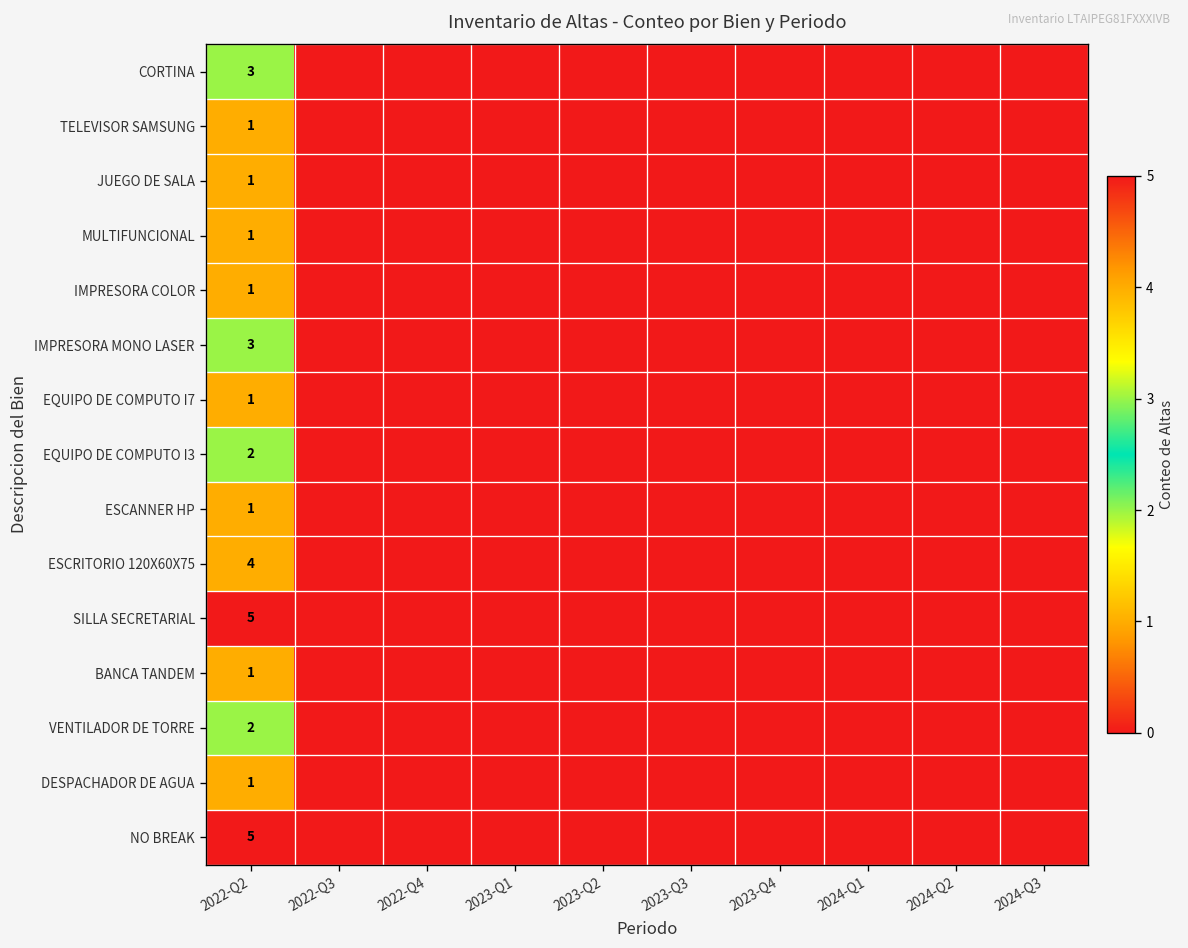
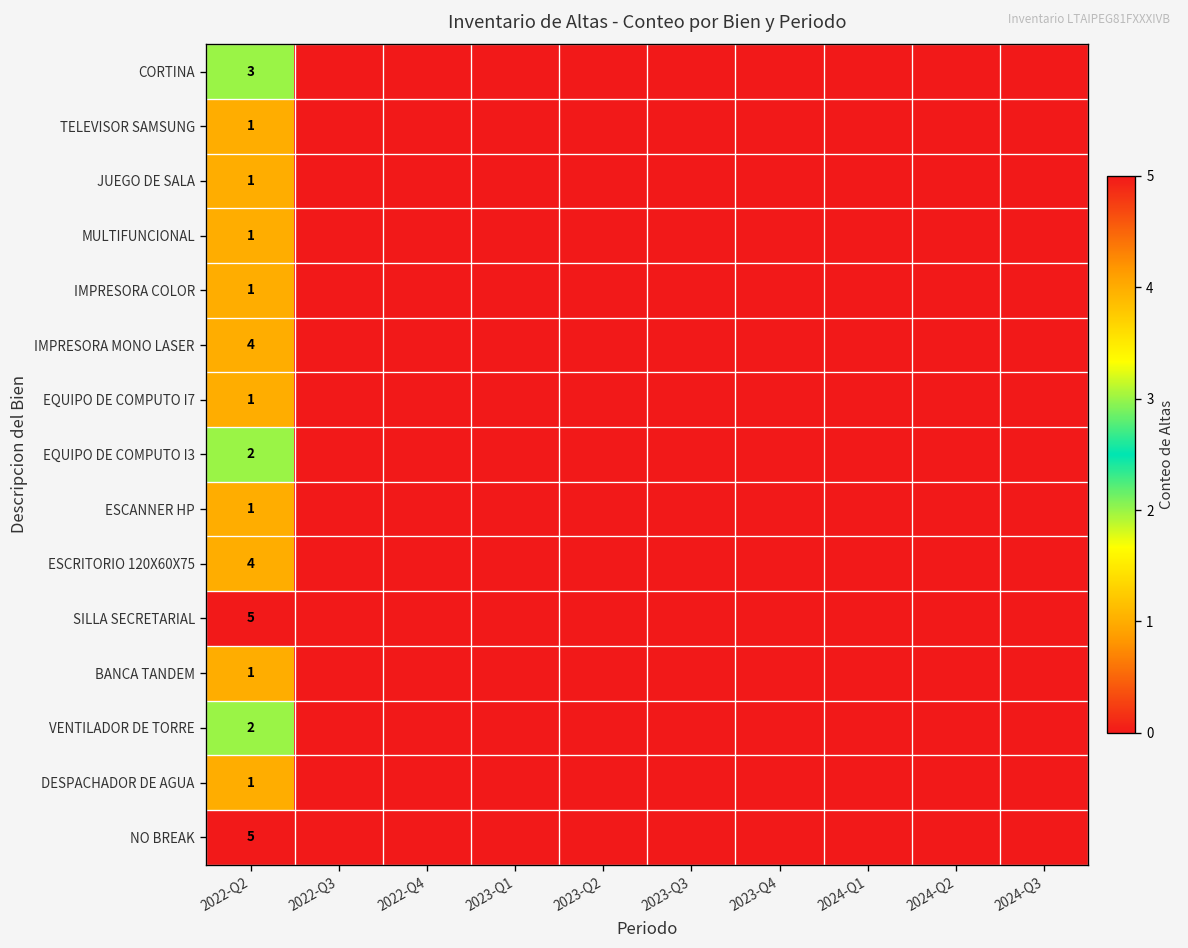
  {
    "CORTINA": {
      "2022-Q2": 3
    },
    "TELEVISOR SAMSUNG": {
      "2022-Q2": 1
    },
    "JUEGO DE SALA": {
      "2022-Q2": 1
    },
    "MULTIFUNCIONAL": {
      "2022-Q2": 1
    },
    "IMPRESORA COLOR": {
      "2022-Q2": 1
    },
    "IMPRESORA MONO LASER": {
-     "2022-Q2": 3
+     "2022-Q2": 4
    },
    "EQUIPO DE COMPUTO I7": {
      "2022-Q2": 1
    },
    "EQUIPO DE COMPUTO I3": {
      "2022-Q2": 2
    },
    "ESCANNER HP": {
      "2022-Q2": 1
    },
    "ESCRITORIO 120X60X75": {
      "2022-Q2": 4
    },
    "SILLA SECRETARIAL": {
      "2022-Q2": 5
    },
    "BANCA TANDEM": {
      "2022-Q2": 1
    },
    "VENTILADOR DE TORRE": {
      "2022-Q2": 2
    },
    "DESPACHADOR DE AGUA": {
      "2022-Q2": 1
    },
    "NO BREAK": {
      "2022-Q2": 5
    }
  }
